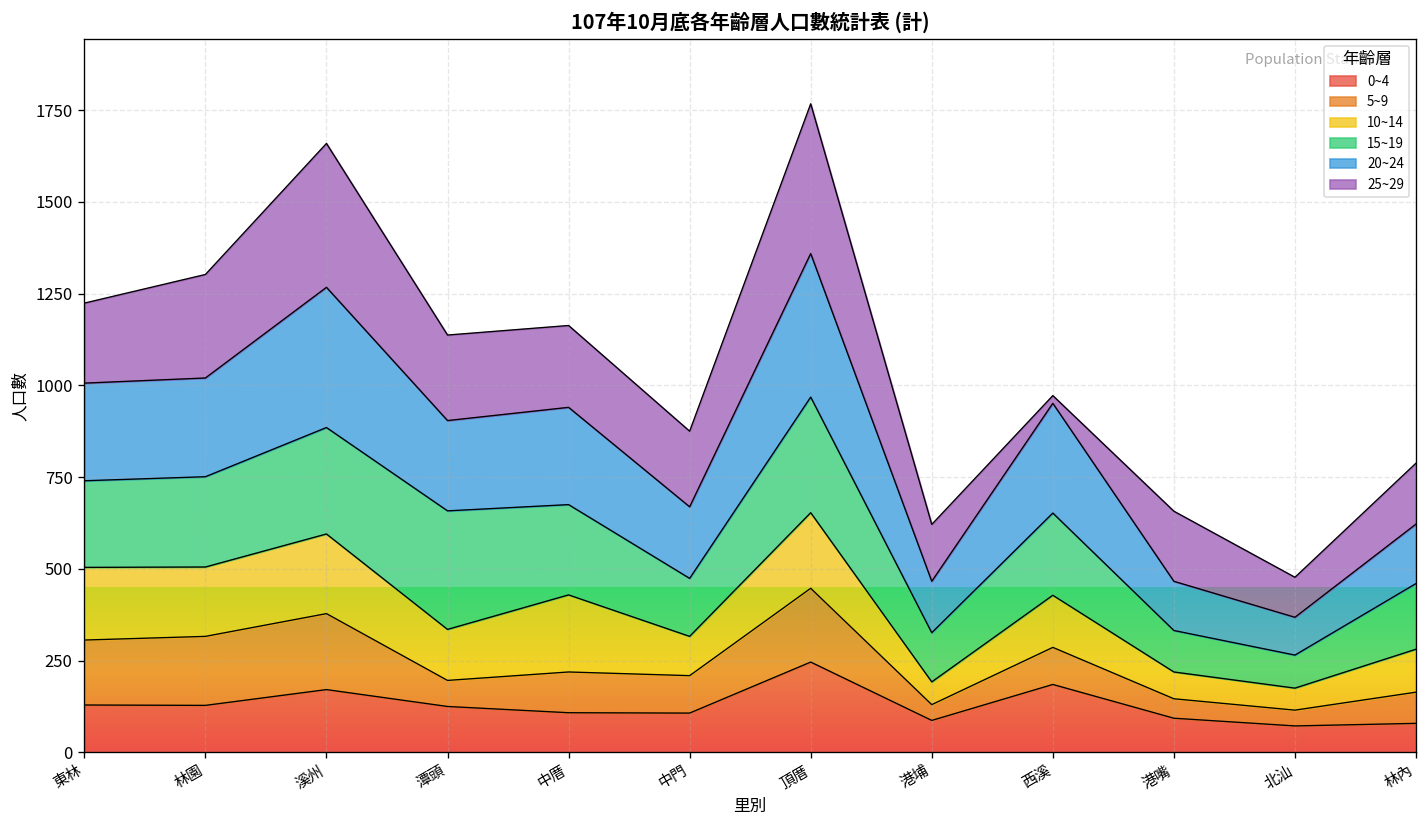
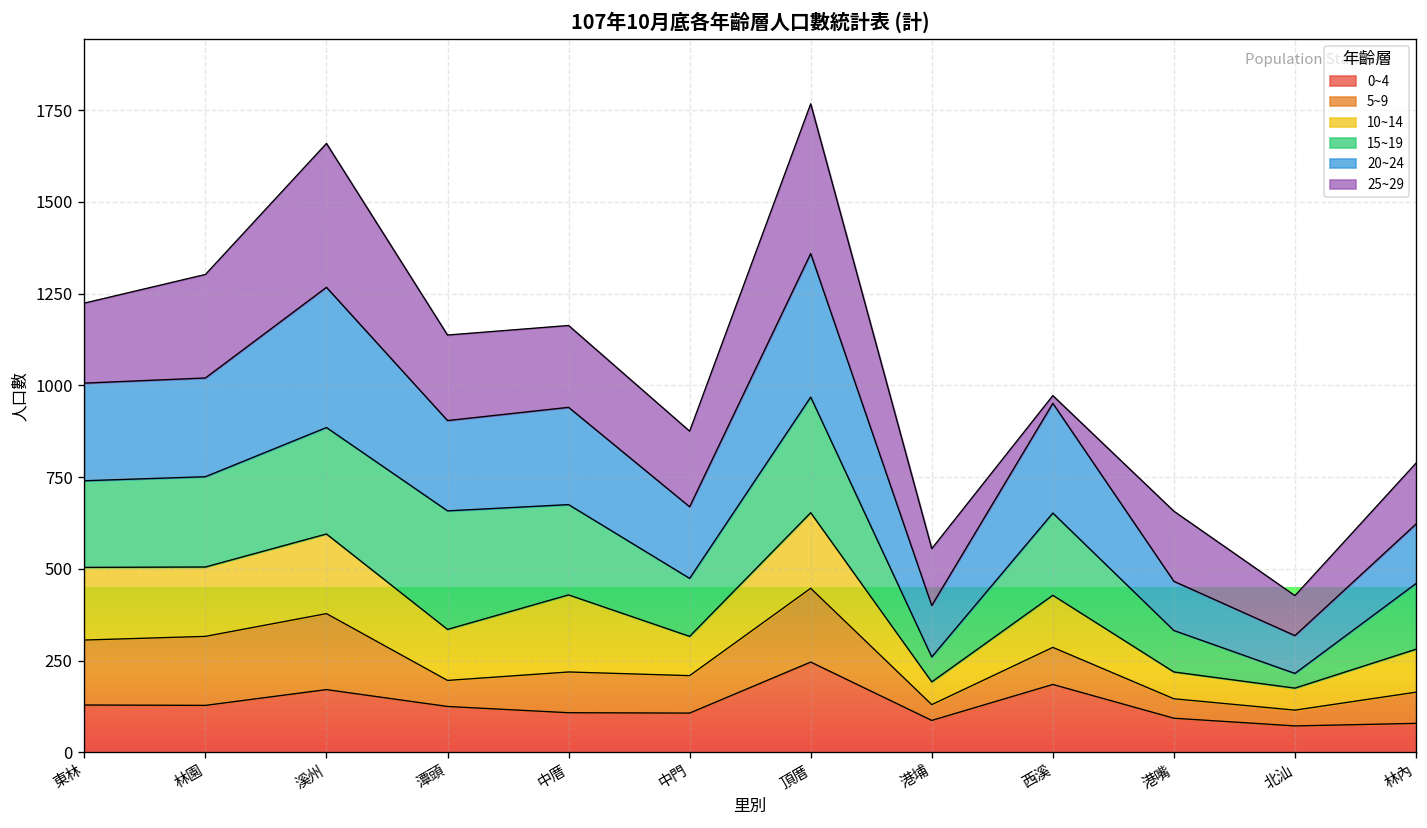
  {
    "10~14": {
      "東林": 200,
      "林園": 190,
      "溪州": 220,
      "潭頭": 140,
      "中厝": 210,
      "中門": 110,
      "頂厝": 210,
      "港埔": 60,
      "西溪": 140,
      "港嘴": 70,
      "北汕": 60,
      "林內": 120
    },
    "15~19": {
      "東林": 240,
      "林園": 250,
      "溪州": 290,
      "潭頭": 320,
      "中厝": 250,
      "中門": 160,
      "頂厝": 320,
-     "港埔": 130,
+     "港埔": 70,
      "西溪": 220,
      "港嘴": 110,
-     "北汕": 90,
+     "北汕": 40,
      "林內": 180
    },
    "20~24": {
      "東林": 270,
      "林園": 270,
      "溪州": 380,
      "潭頭": 250,
      "中厝": 270,
      "中門": 200,
      "頂厝": 390,
      "港埔": 140,
      "西溪": 300,
      "港嘴": 130,
      "北汕": 100,
      "林內": 160
    },
    "25~29": {
      "東林": 220,
      "林園": 280,
      "溪州": 390,
      "潭頭": 230,
      "中厝": 220,
      "中門": 210,
      "頂厝": 410,
      "港埔": 160,
      "西溪": 20,
      "港嘴": 190,
      "北汕": 110,
      "林內": 170
    }
  }
